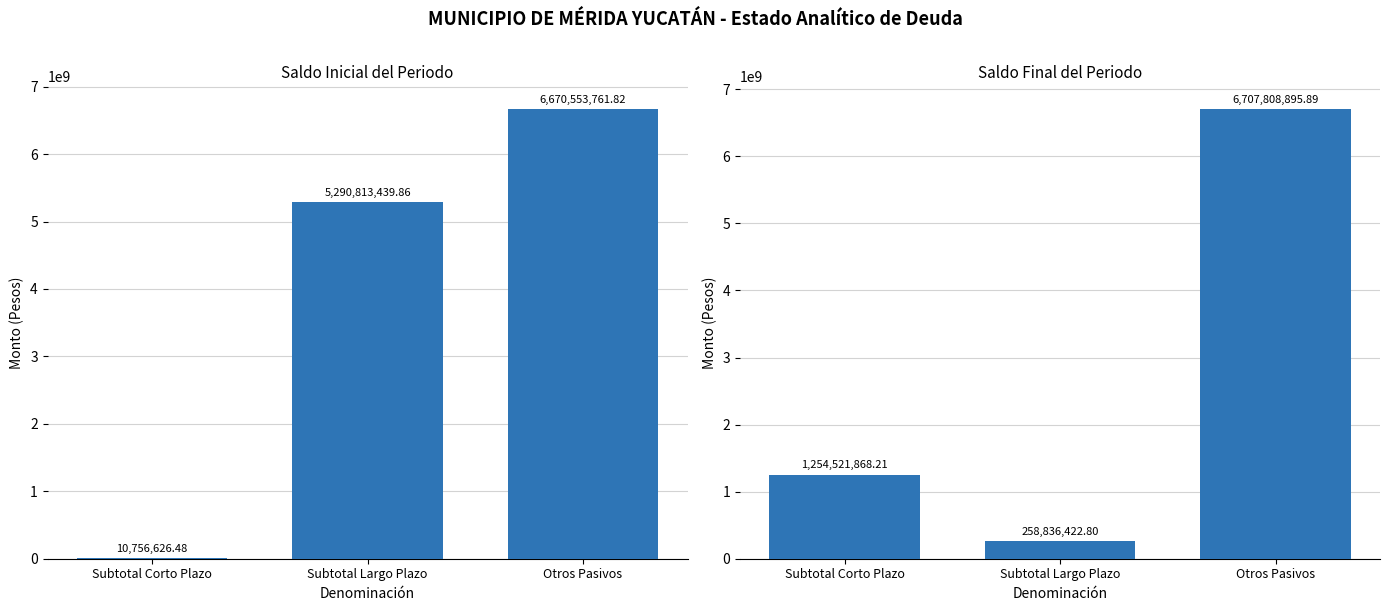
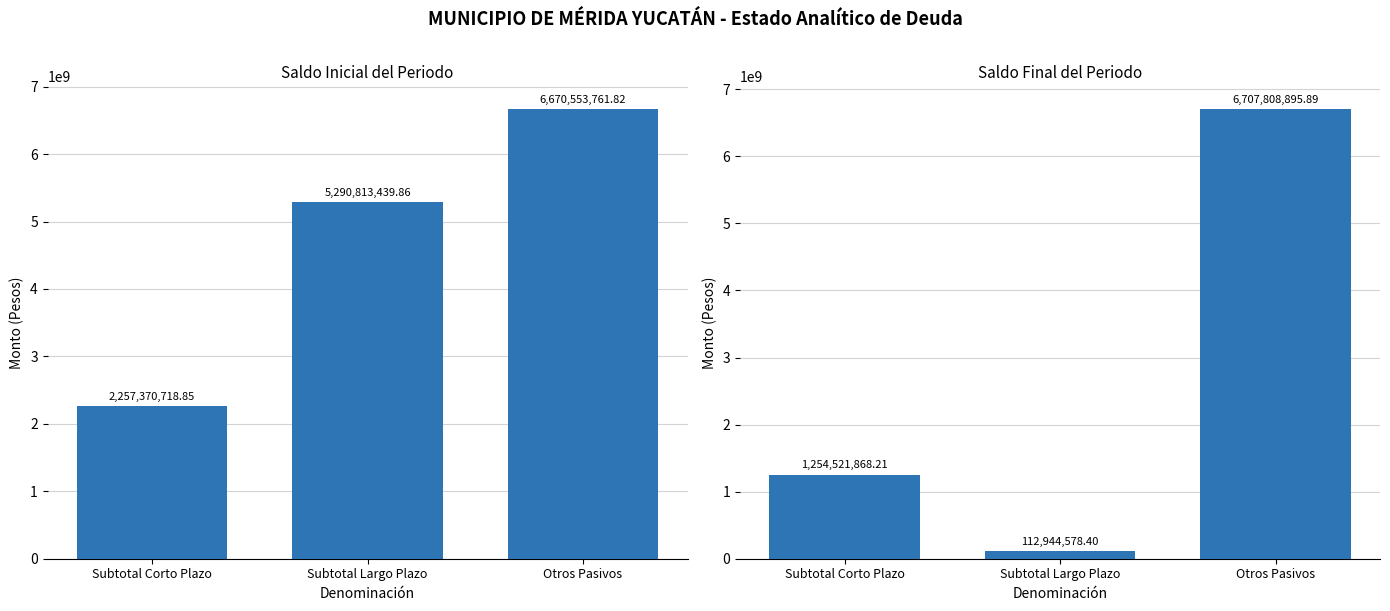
  {
    "Saldo Inicial del Periodo": {
-     "Subtotal Corto Plazo": "10,756,626.48",
+     "Subtotal Corto Plazo": "2,257,370,718.85",
      "Subtotal Largo Plazo": "5,290,813,439.86",
      "Otros Pasivos": "6,670,553,761.82"
    },
    "Saldo Final del Periodo": {
      "Subtotal Corto Plazo": "1,254,521,868.21",
-     "Subtotal Largo Plazo": "258,836,422.80",
+     "Subtotal Largo Plazo": "112,944,578.40",
      "Otros Pasivos": "6,707,808,895.89"
    }
  }
